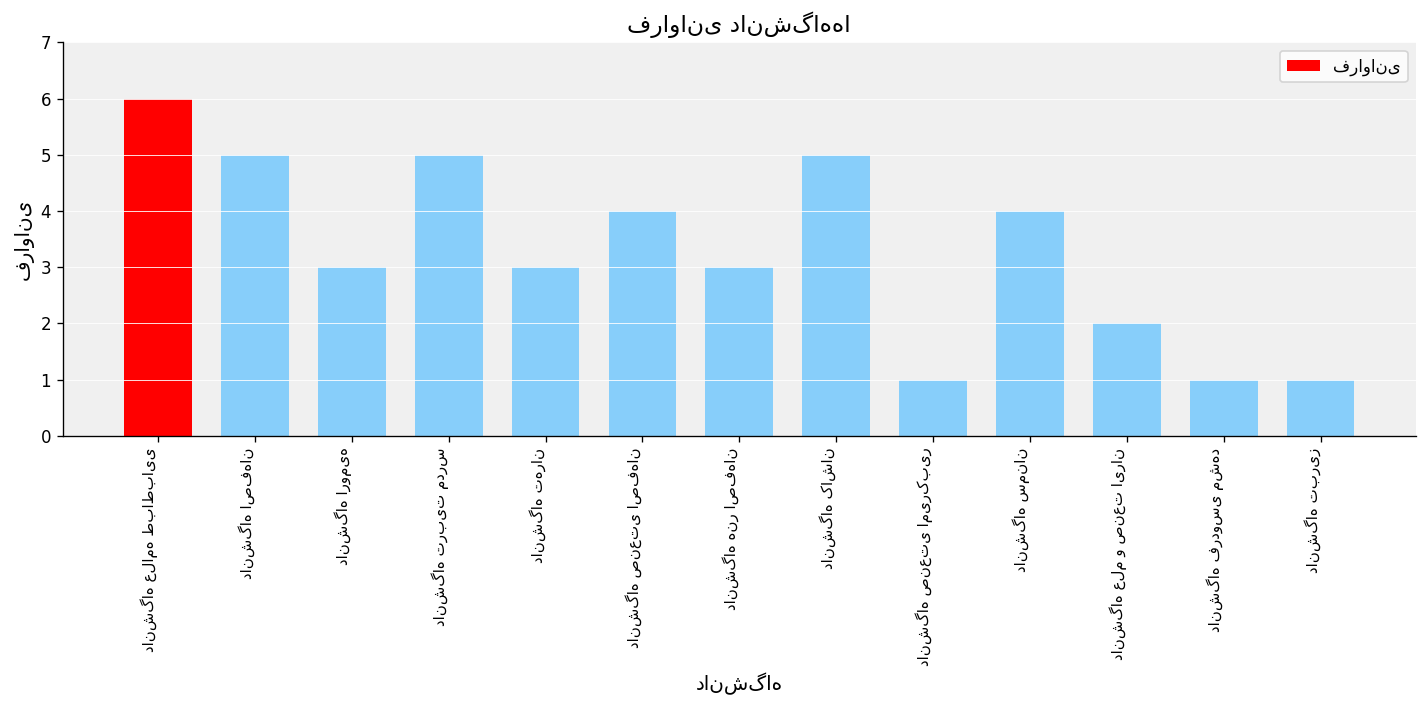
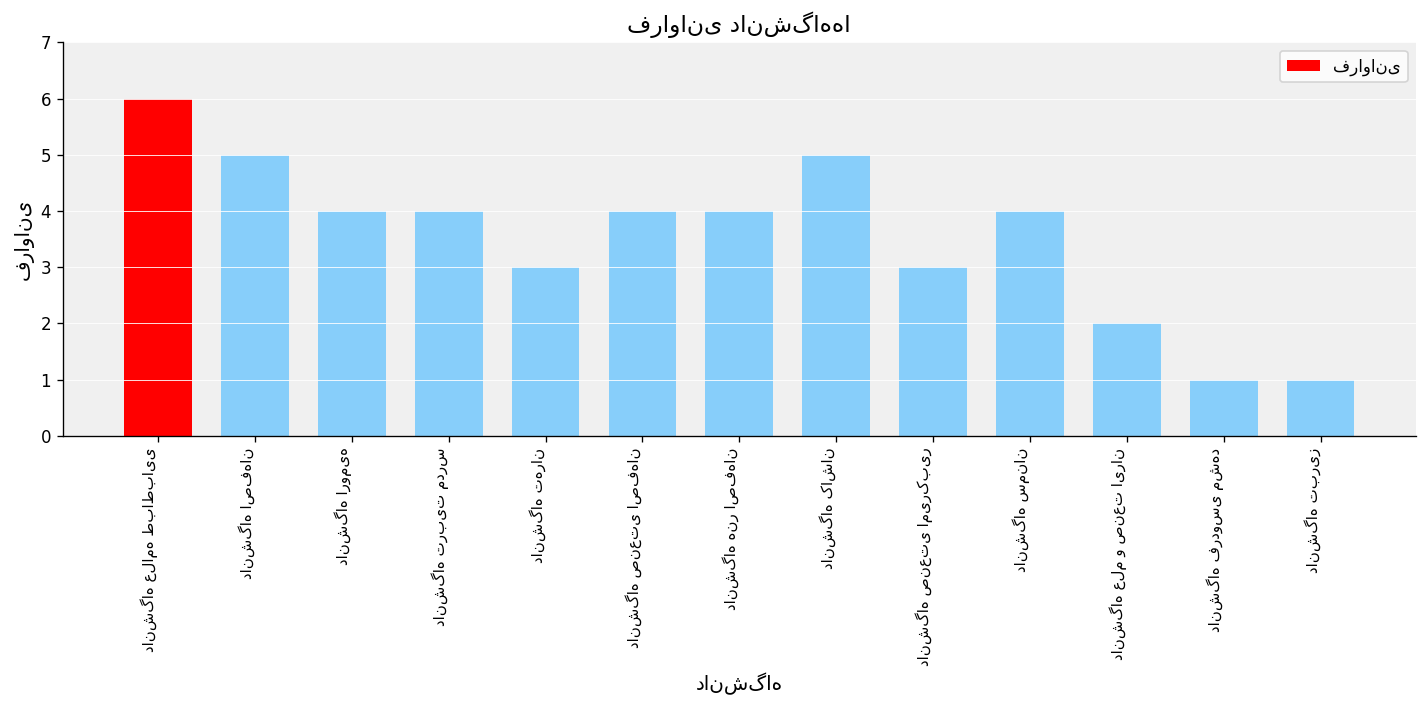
  {
    "دانشگاه علامه طباطبایی": 6,
    "دانشگاه اصفهان": 5,
-   "دانشگاه ارومیه": 3,
-   "دانشگاه تربیت مدرس": 5,
+   "دانشگاه ارومیه": 4,
+   "دانشگاه تربیت مدرس": 4,
    "دانشگاه تهران": 3,
    "دانشگاه صنعتی اصفهان": 4,
-   "دانشگاه هنر اصفهان": 3,
+   "دانشگاه هنر اصفهان": 4,
    "دانشگاه کاشان": 5,
-   "دانشگاه صنعتی امیرکبیر": 1,
+   "دانشگاه صنعتی امیرکبیر": 3,
    "دانشگاه سمنان": 4,
    "دانشگاه علم و صنعت ایران": 2,
    "دانشگاه فردوسی مشهد": 1,
    "دانشگاه تبریز": 1
  }
